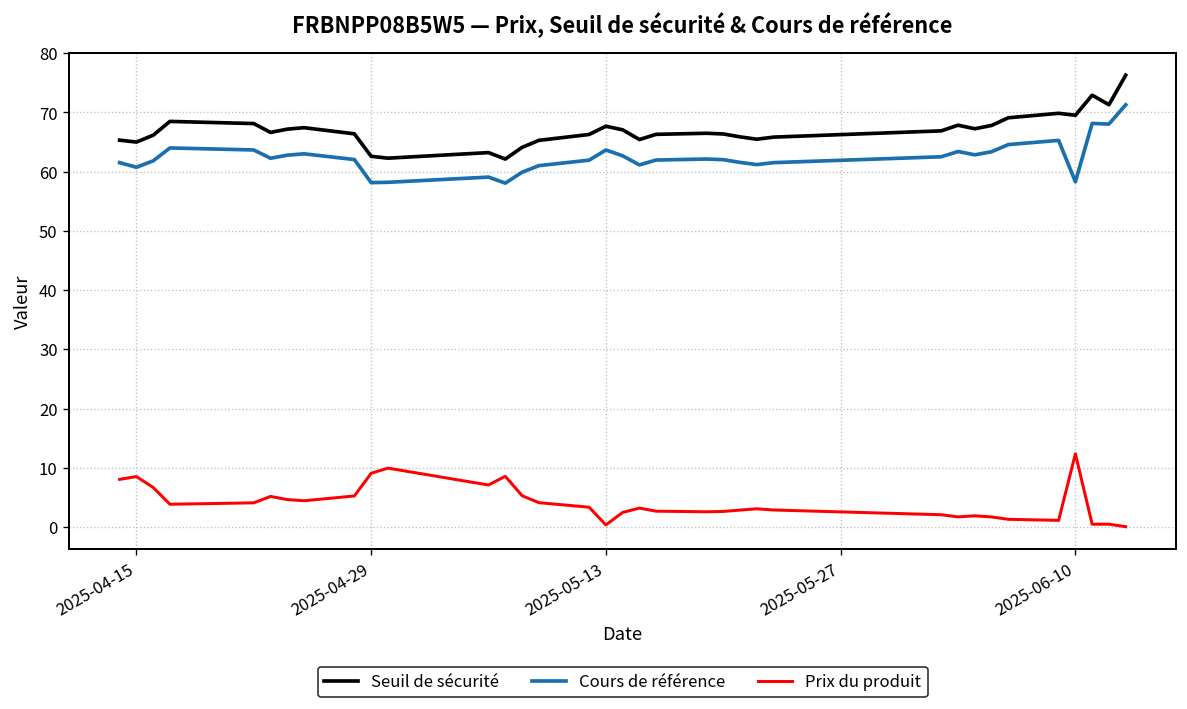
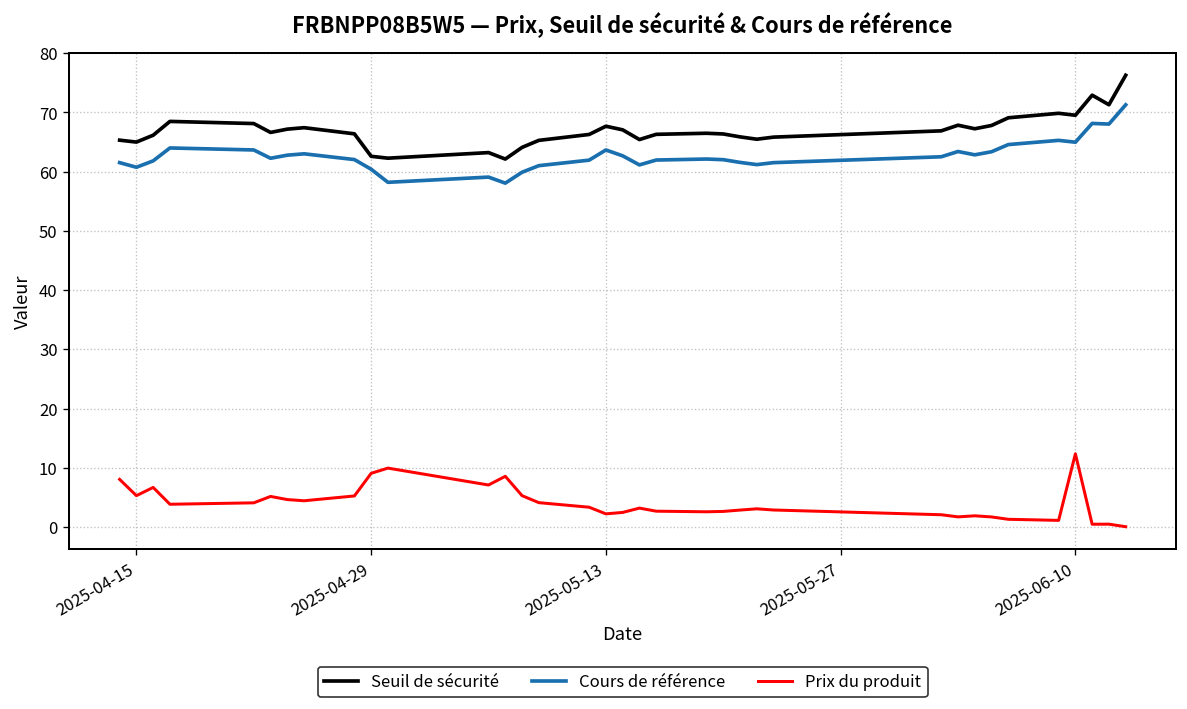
  {
    "Seuil de sécurité": {
      "2025-04-15": 65,
      "2025-04-29": 63,
      "2025-05-13": 68,
      "2025-06-10": 70
    },
    "Cours de référence": {
      "2025-04-15": 61,
-     "2025-04-29": 58,
+     "2025-04-29": 60,
      "2025-05-13": 64,
-     "2025-06-10": 58
+     "2025-06-10": 65
    },
    "Prix du produit": {
-     "2025-04-15": 9,
+     "2025-04-15": 5,
      "2025-04-29": 9,
-     "2025-05-13": 0,
+     "2025-05-13": 2,
      "2025-06-10": 12
    }
  }
